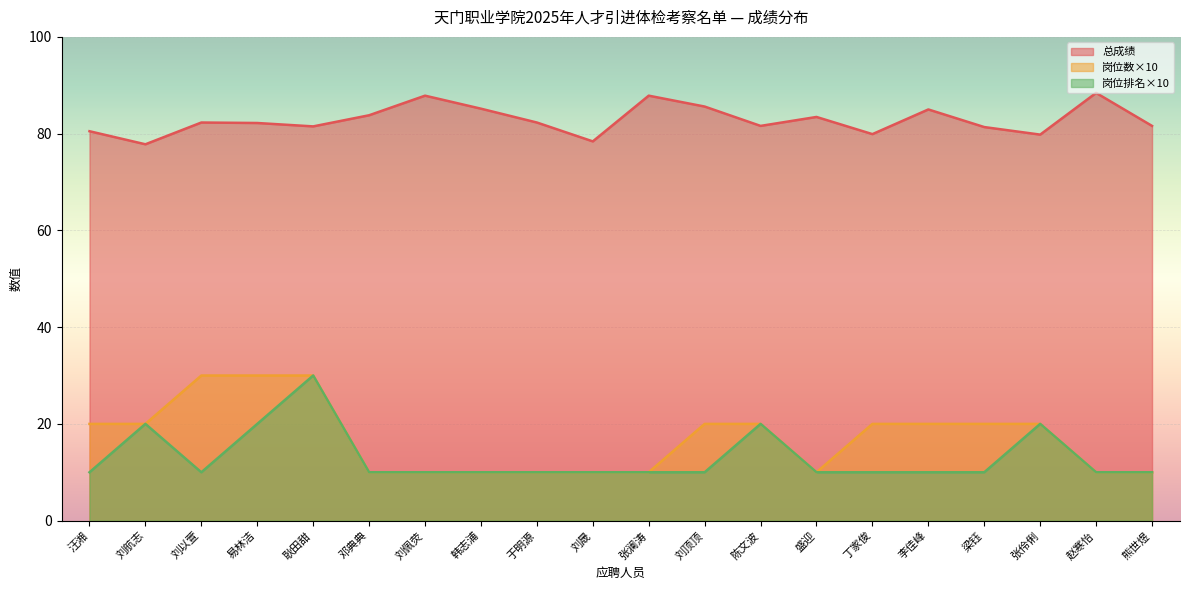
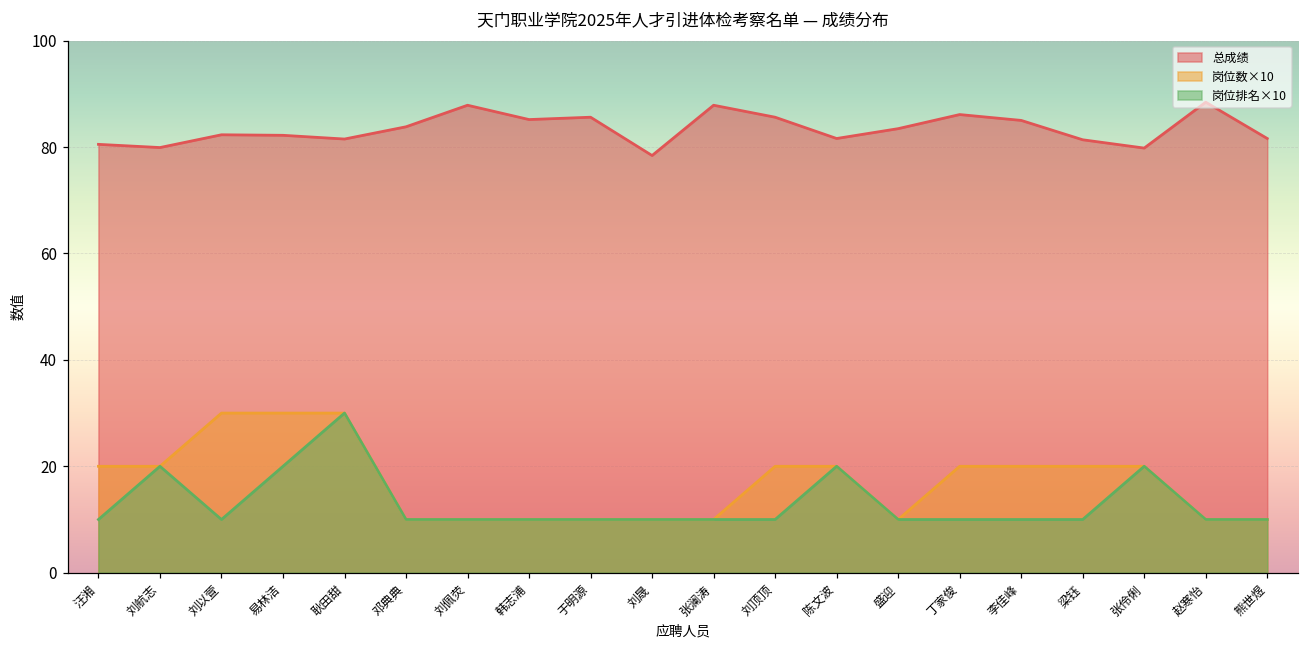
  {
    "总成绩": {
      "汪湘": 81,
-     "刘航志": 78,
+     "刘航志": 80,
      "刘以萱": 82,
      "易林洁": 82,
      "耿田甜": 82,
      "邓典典": 84,
      "刘佩荧": 88,
      "韩志浦": 85,
-     "于明源": 82,
+     "于明源": 86,
      "刘晟": 78,
      "张澜涛": 88,
      "刘顶顶": 86,
      "陈文波": 82,
      "盛迎": 83,
-     "丁家俊": 80,
+     "丁家俊": 86,
      "李佳峰": 85,
      "梁钰": 81,
      "张伶俐": 80,
      "熊世煜": 82
    },
    "岗位数×10": {
      "汪湘": 20,
      "刘以萱": 30,
      "易林洁": 30,
      "刘顶顶": 20,
      "丁家俊": 20,
      "李佳峰": 20,
      "梁钰": 20
    },
    "岗位排名×10": {
      "汪湘": 10,
      "刘以萱": 10,
      "易林洁": 20,
      "刘顶顶": 10,
      "丁家俊": 10,
      "李佳峰": 10,
      "梁钰": 10
    }
  }
